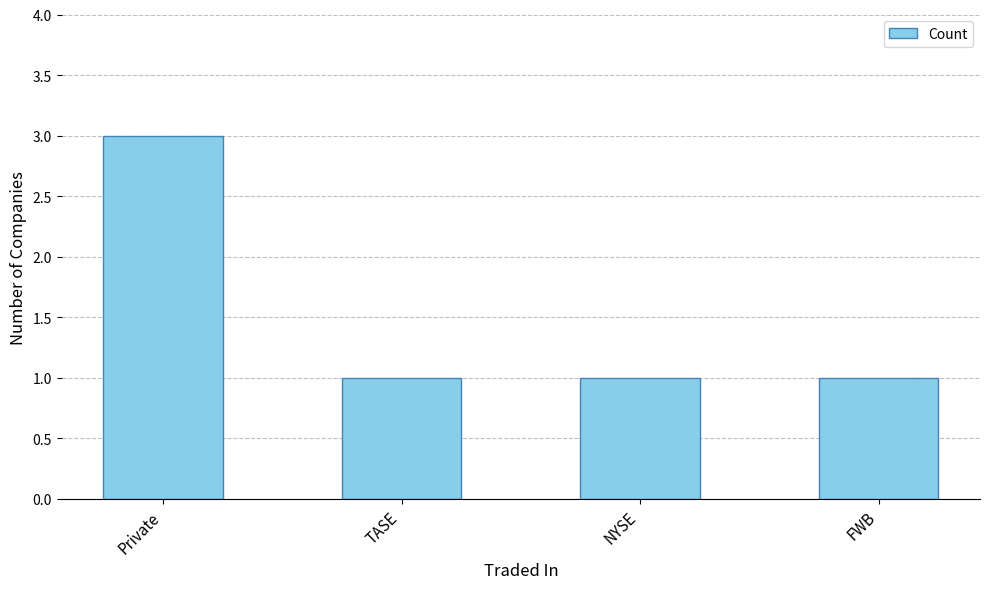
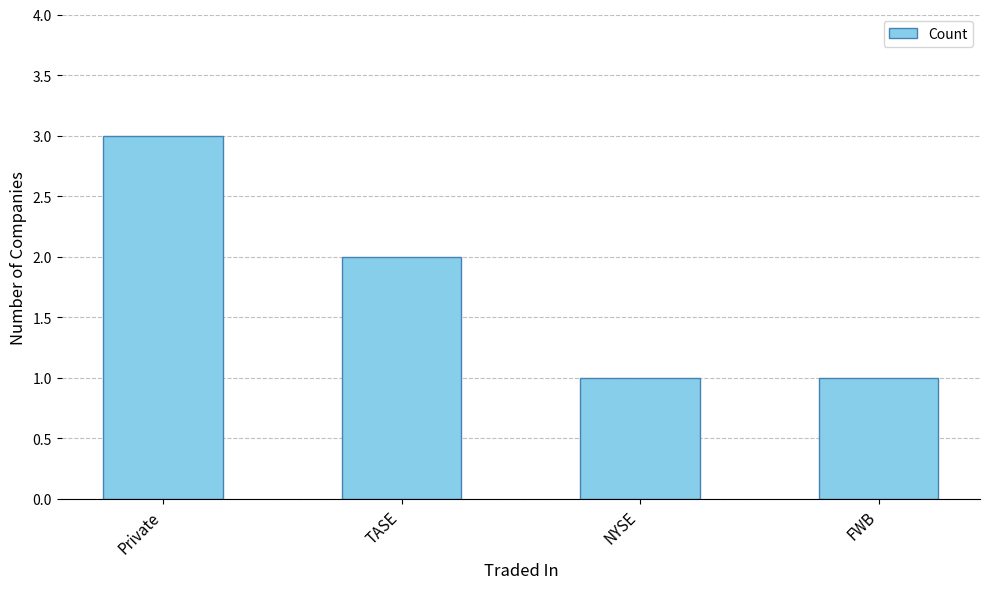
  {
    "Private": 3,
-   "TASE": 1,
+   "TASE": 2,
    "NYSE": 1,
    "FWB": 1
  }
